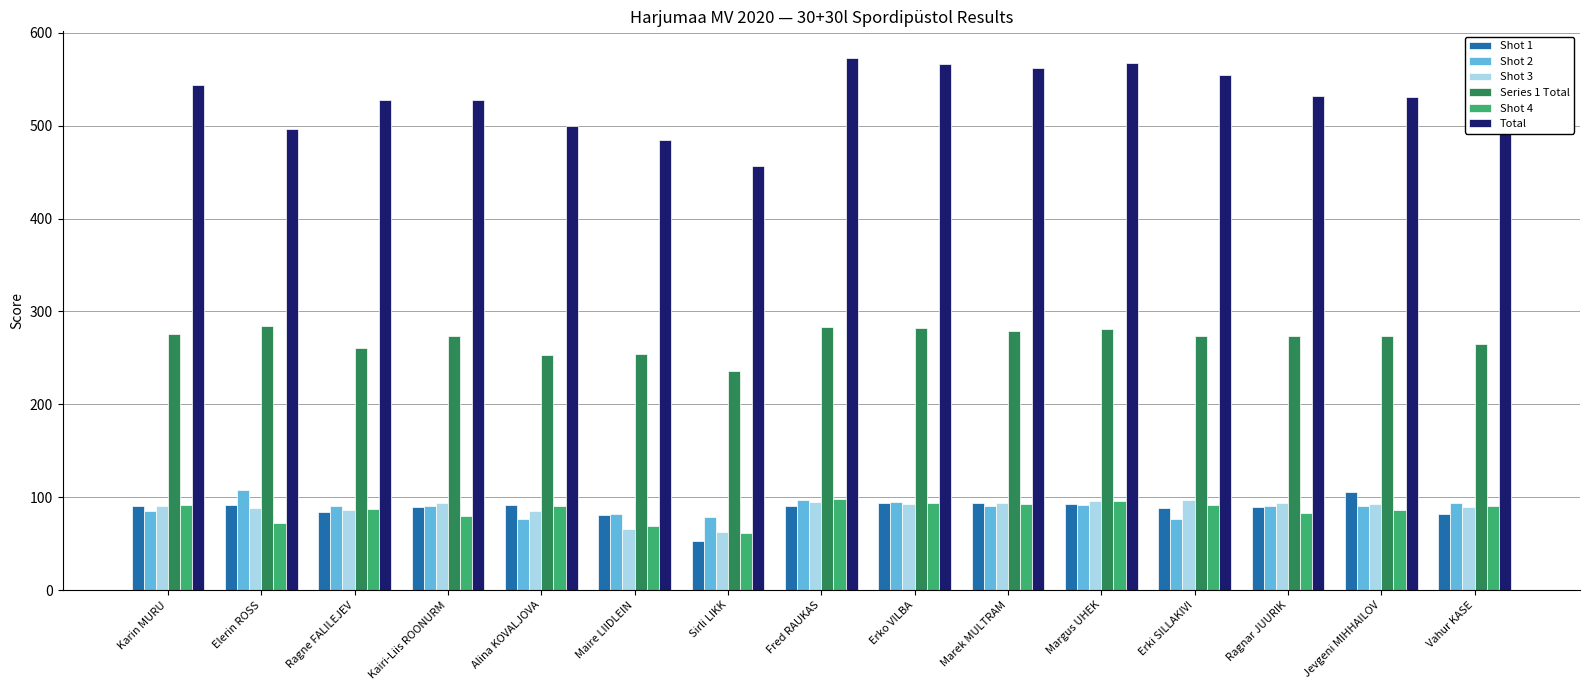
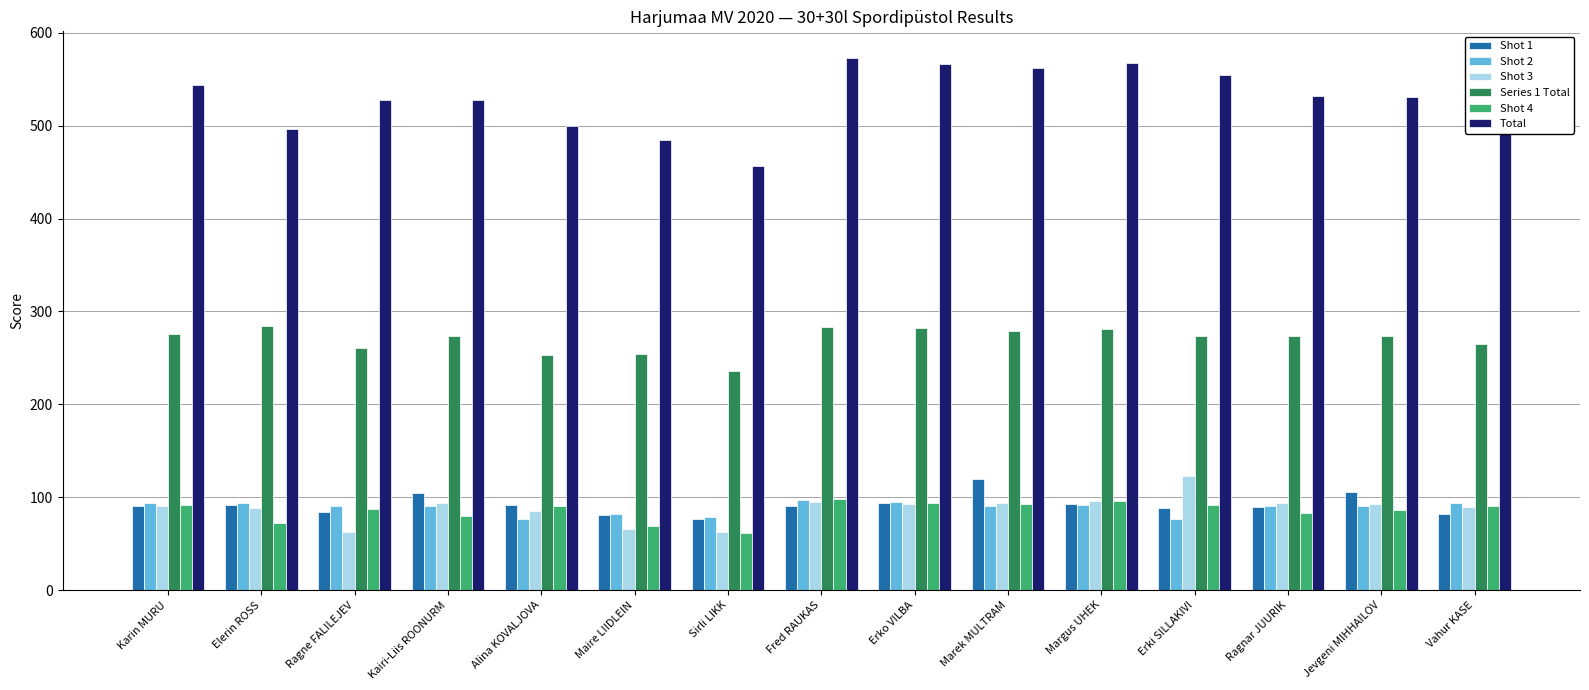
  {
    "Shot 1": {
      "Karin MURU": 90,
      "Elerin ROSS": 90,
      "Ragne FALILEJEV": 80,
-     "Kairi-Liis ROONURM": 90,
+     "Kairi-Liis ROONURM": 100,
      "Alina KOVALJOVA": 90,
      "Maire LIIDLEIN": 80,
-     "Sirli LIKK": 50,
+     "Sirli LIKK": 80,
      "Fred RAUKAS": 90,
      "Erko VILBA": 90,
-     "Marek MULTRAM": 90,
+     "Marek MULTRAM": 120,
      "Margus UHEK": 90,
      "Erki SILLAKIVI": 90,
      "Ragnar JUURIK": 90,
      "Jevgeni MIHHAILOV": 110,
      "Vahur KASE": 80
    },
    "Shot 2": {
-     "Karin MURU": 85,
-     "Elerin ROSS": 110,
+     "Karin MURU": 94,
+     "Elerin ROSS": 90,
      "Ragne FALILEJEV": 90,
      "Kairi-Liis ROONURM": 90,
      "Alina KOVALJOVA": 80,
      "Maire LIIDLEIN": 80,
      "Sirli LIKK": 80,
      "Fred RAUKAS": 100,
      "Erko VILBA": 100,
      "Marek MULTRAM": 90,
      "Margus UHEK": 90,
      "Erki SILLAKIVI": 80,
      "Ragnar JUURIK": 90,
      "Jevgeni MIHHAILOV": 90,
      "Vahur KASE": 90
    },
    "Shot 3": {
      "Karin MURU": 90,
      "Elerin ROSS": 90,
-     "Ragne FALILEJEV": 90,
+     "Ragne FALILEJEV": 60,
      "Kairi-Liis ROONURM": 90,
      "Alina KOVALJOVA": 90,
      "Maire LIIDLEIN": 70,
      "Sirli LIKK": 60,
      "Fred RAUKAS": 100,
      "Erko VILBA": 90,
      "Marek MULTRAM": 90,
      "Margus UHEK": 100,
-     "Erki SILLAKIVI": 100,
+     "Erki SILLAKIVI": 120,
      "Ragnar JUURIK": 90,
      "Jevgeni MIHHAILOV": 90,
      "Vahur KASE": 90
    },
    "Total": {
      "Karin MURU": 540,
      "Elerin ROSS": 500,
      "Ragne FALILEJEV": 530,
      "Kairi-Liis ROONURM": 530,
      "Alina KOVALJOVA": 500,
      "Maire LIIDLEIN": 490,
      "Sirli LIKK": 460,
      "Fred RAUKAS": 570,
      "Erko VILBA": 570,
      "Marek MULTRAM": 560,
      "Margus UHEK": 570,
      "Erki SILLAKIVI": 560,
      "Ragnar JUURIK": 530,
      "Jevgeni MIHHAILOV": 530
    }
  }
